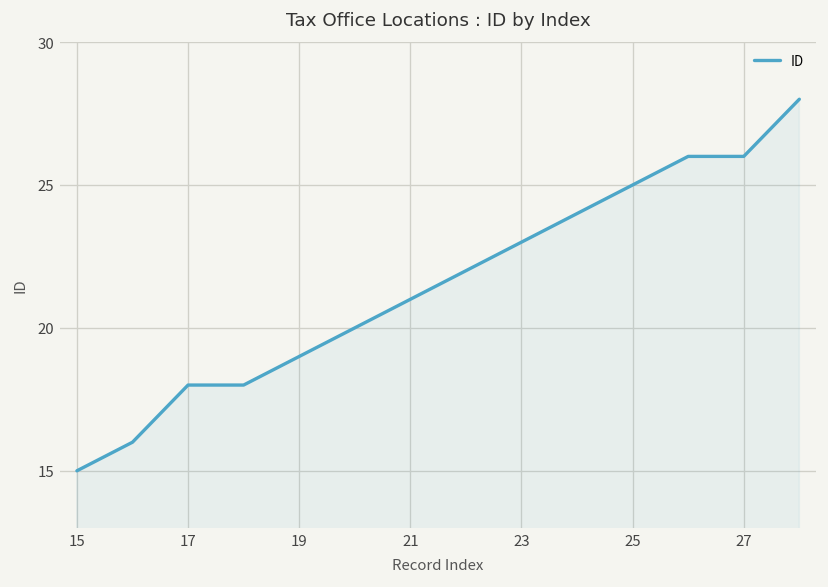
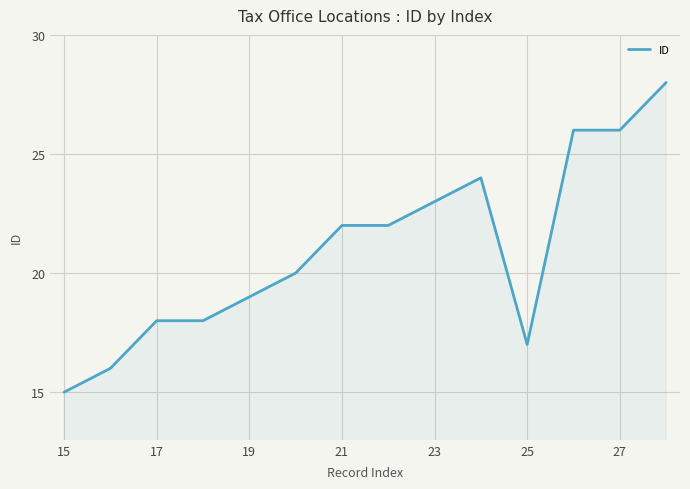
  {
    "15": 15,
    "17": 18,
    "19": 19,
-   "21": 21,
+   "21": 22,
    "23": 23,
-   "25": 25,
+   "25": 17,
    "27": 26
  }
